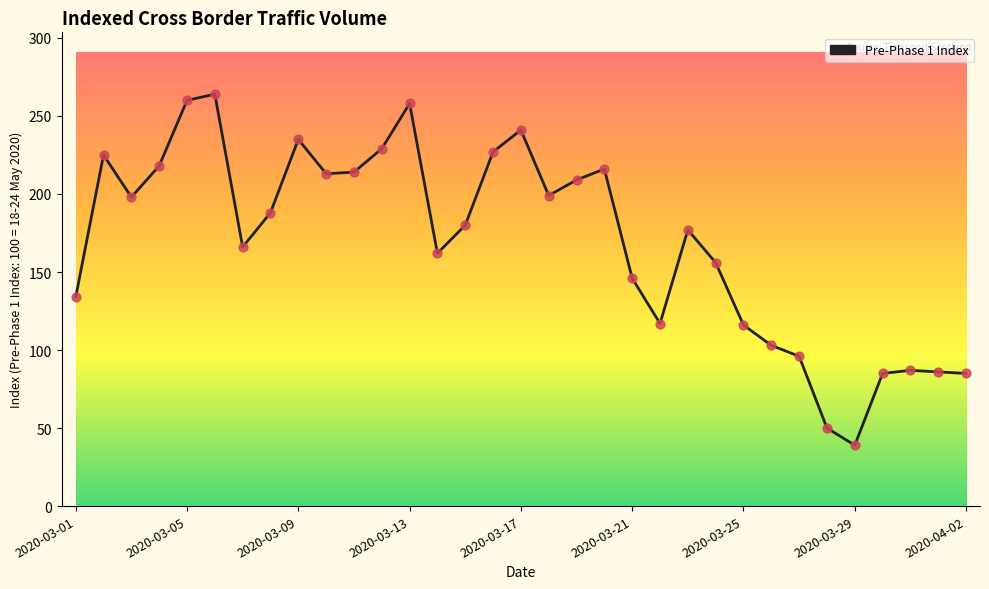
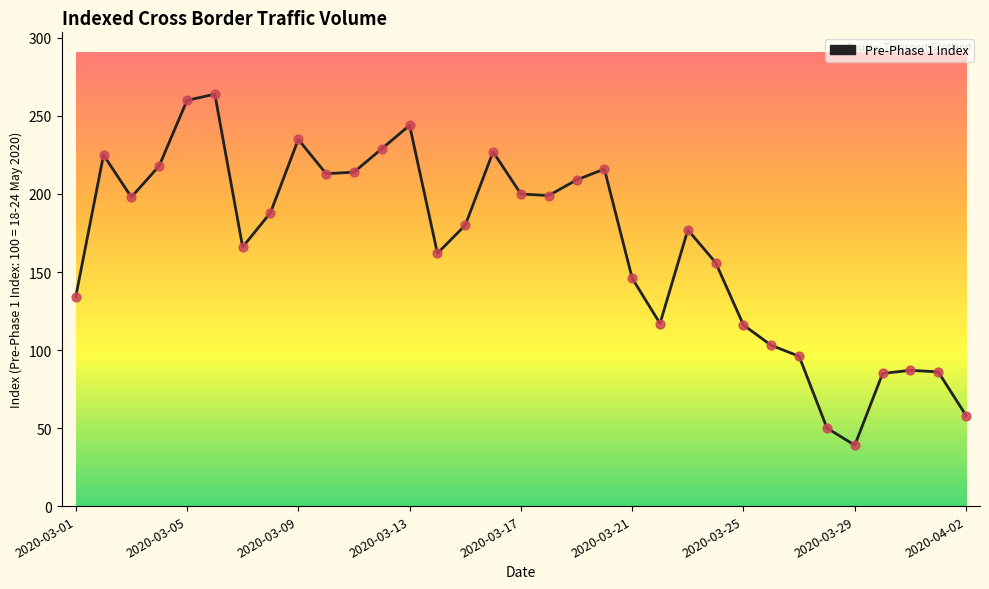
  {
    "2020-03-01": 134,
    "2020-03-05": 260,
    "2020-03-09": 235,
-   "2020-03-13": 258,
-   "2020-03-17": 241,
+   "2020-03-13": 244,
+   "2020-03-17": 200,
    "2020-03-21": 146,
    "2020-03-25": 116,
    "2020-03-29": 39,
-   "2020-04-02": 85
+   "2020-04-02": 58
  }
